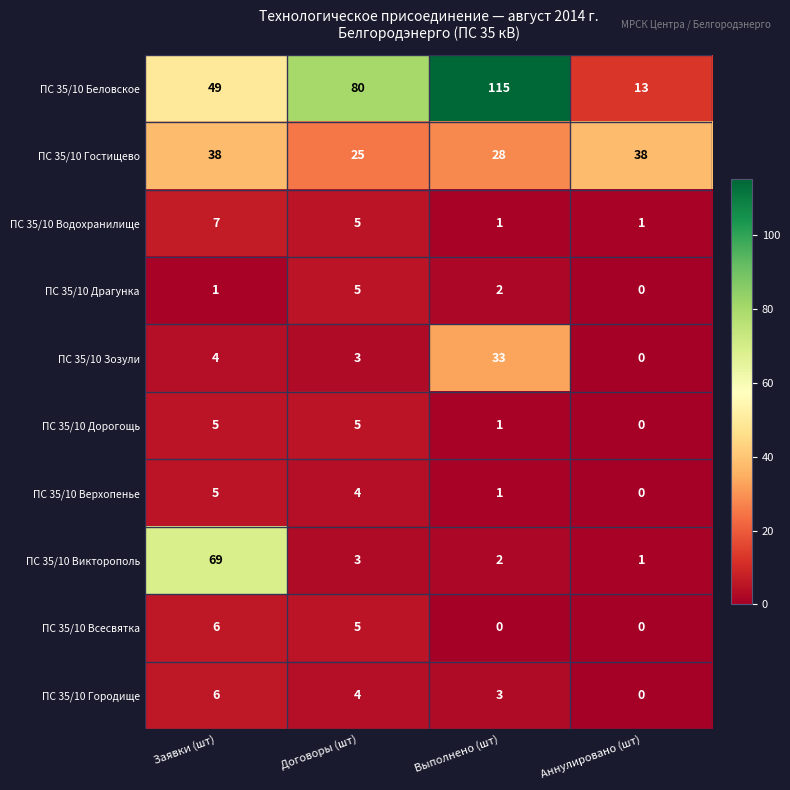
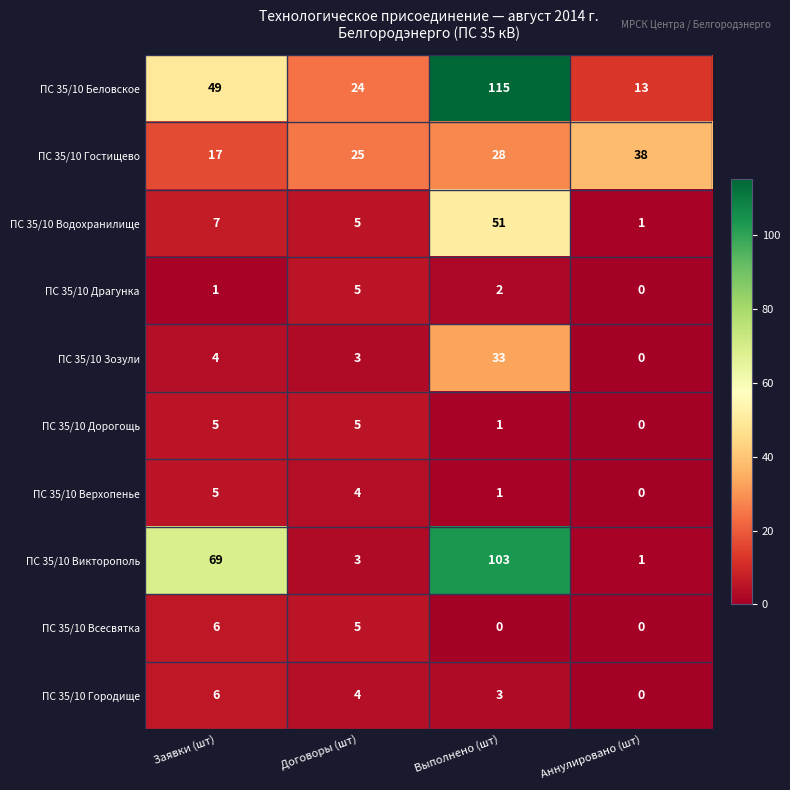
  {
    "ПС 35/10 Беловское": {
      "Заявки (шт)": 49,
-     "Договоры (шт)": 80,
+     "Договоры (шт)": 24,
      "Выполнено (шт)": 115,
      "Аннулировано (шт)": 13
    },
    "ПС 35/10 Гостищево": {
-     "Заявки (шт)": 38,
+     "Заявки (шт)": 17,
      "Договоры (шт)": 25,
      "Выполнено (шт)": 28,
      "Аннулировано (шт)": 38
    },
    "ПС 35/10 Водохранилище": {
      "Заявки (шт)": 7,
      "Договоры (шт)": 5,
-     "Выполнено (шт)": 1,
+     "Выполнено (шт)": 51,
      "Аннулировано (шт)": 1
    },
    "ПС 35/10 Драгунка": {
      "Заявки (шт)": 1,
      "Договоры (шт)": 5,
      "Выполнено (шт)": 2,
      "Аннулировано (шт)": 0
    },
    "ПС 35/10 Зозули": {
      "Заявки (шт)": 4,
      "Договоры (шт)": 3,
      "Выполнено (шт)": 33,
      "Аннулировано (шт)": 0
    },
    "ПС 35/10 Дорогощь": {
      "Заявки (шт)": 5,
      "Договоры (шт)": 5,
      "Выполнено (шт)": 1,
      "Аннулировано (шт)": 0
    },
    "ПС 35/10 Верхопенье": {
      "Заявки (шт)": 5,
      "Договоры (шт)": 4,
      "Выполнено (шт)": 1,
      "Аннулировано (шт)": 0
    },
    "ПС 35/10 Викторополь": {
      "Заявки (шт)": 69,
      "Договоры (шт)": 3,
-     "Выполнено (шт)": 2,
+     "Выполнено (шт)": 103,
      "Аннулировано (шт)": 1
    },
    "ПС 35/10 Всесвятка": {
      "Заявки (шт)": 6,
      "Договоры (шт)": 5,
      "Выполнено (шт)": 0,
      "Аннулировано (шт)": 0
    },
    "ПС 35/10 Городище": {
      "Заявки (шт)": 6,
      "Договоры (шт)": 4,
      "Выполнено (шт)": 3,
      "Аннулировано (шт)": 0
    }
  }
